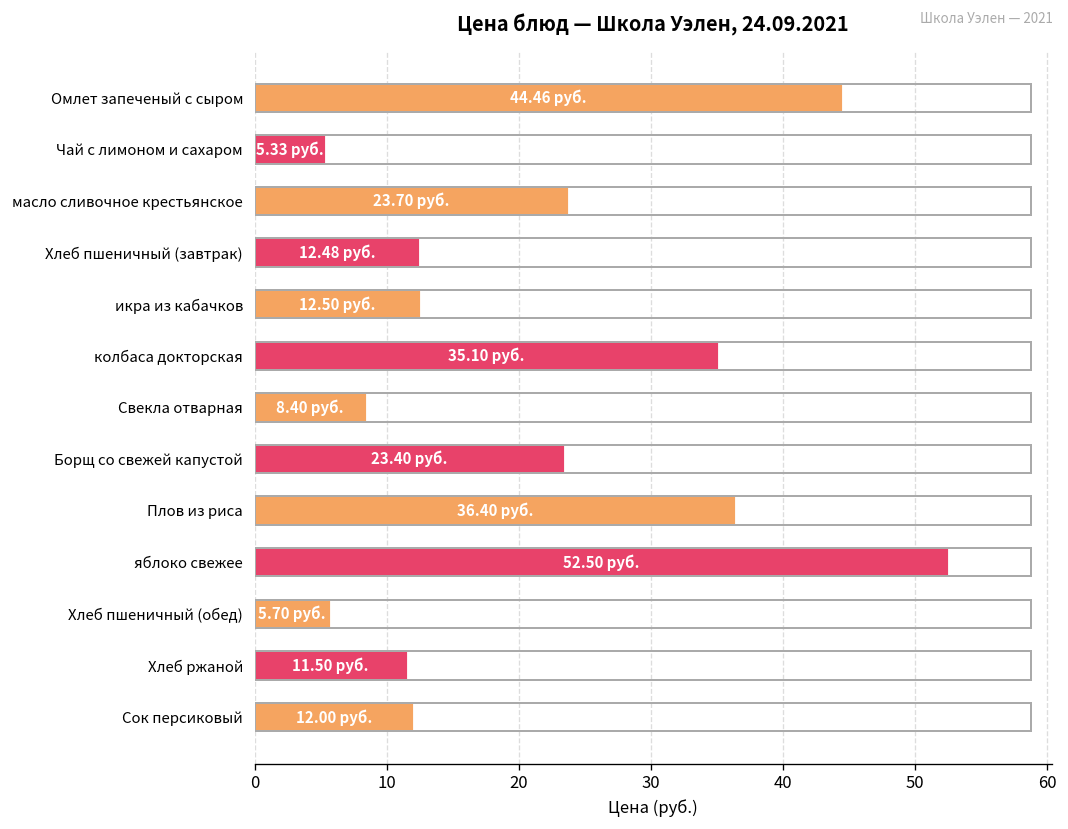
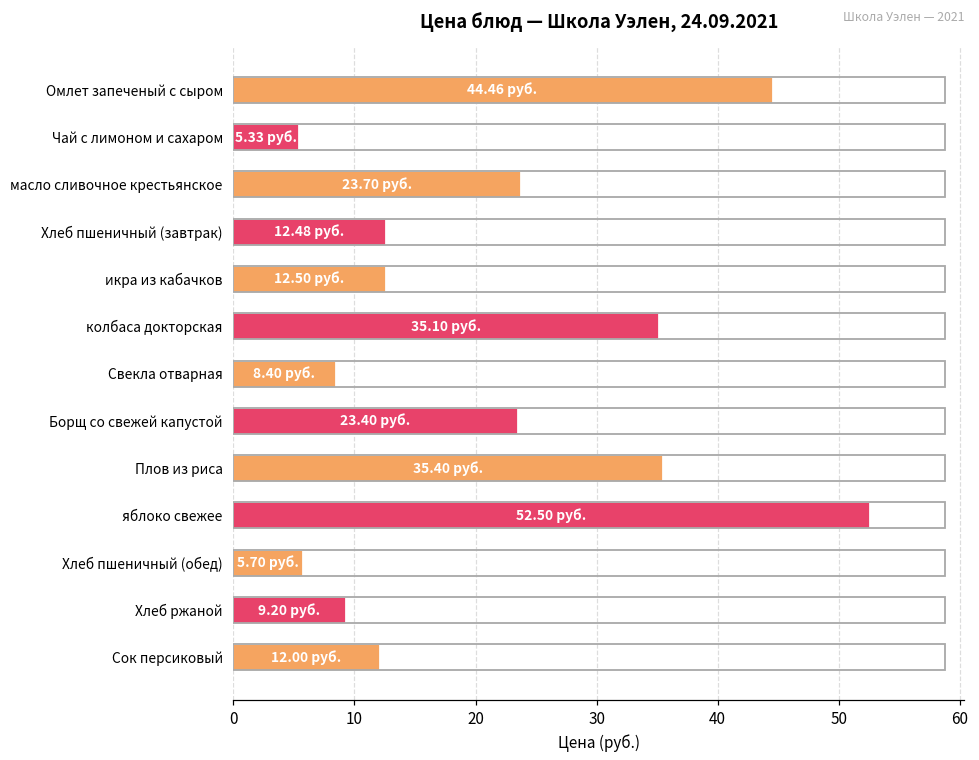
  {
    "Омлет запеченый с сыром": 44.46,
    "Чай с лимоном и сахаром": 5.33,
    "масло сливочное крестьянское": 23.70,
    "Хлеб пшеничный (завтрак)": 12.48,
    "икра из кабачков": 12.50,
    "колбаса докторская": 35.10,
    "Свекла отварная": 8.40,
    "Борщ со свежей капустой": 23.40,
-   "Плов из риса": 36.40,
+   "Плов из риса": 35.40,
    "яблоко свежее": 52.50,
    "Хлеб пшеничный (обед)": 5.70,
-   "Хлеб ржаной": 11.50,
+   "Хлеб ржаной": 9.20,
    "Сок персиковый": 12.00
  }
